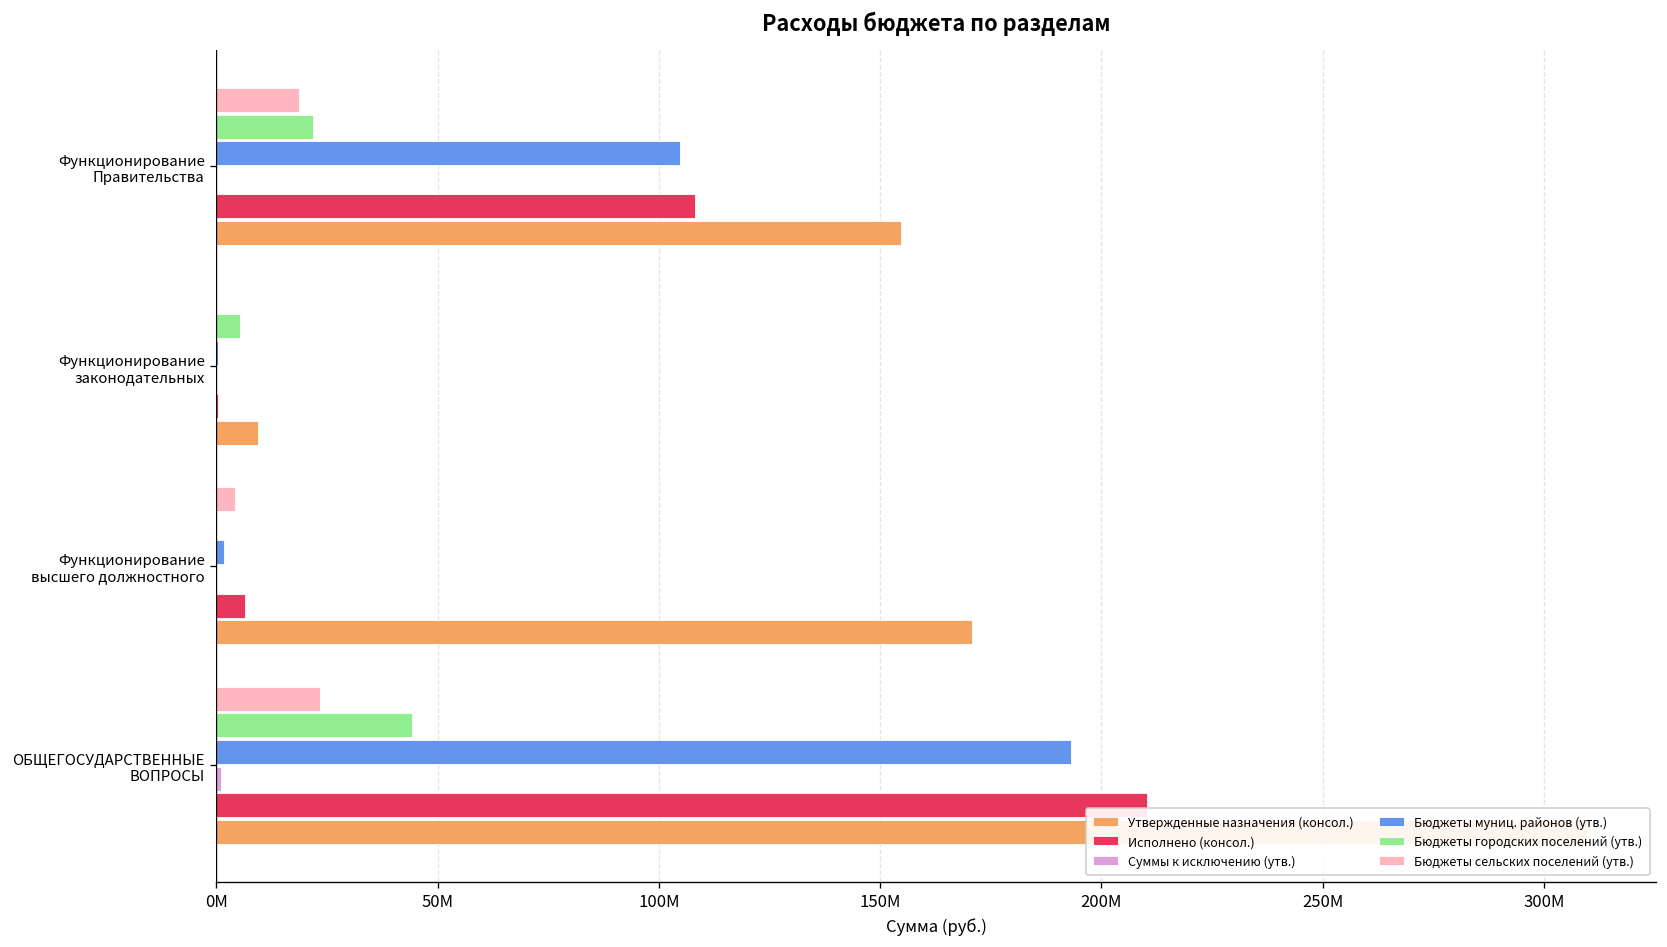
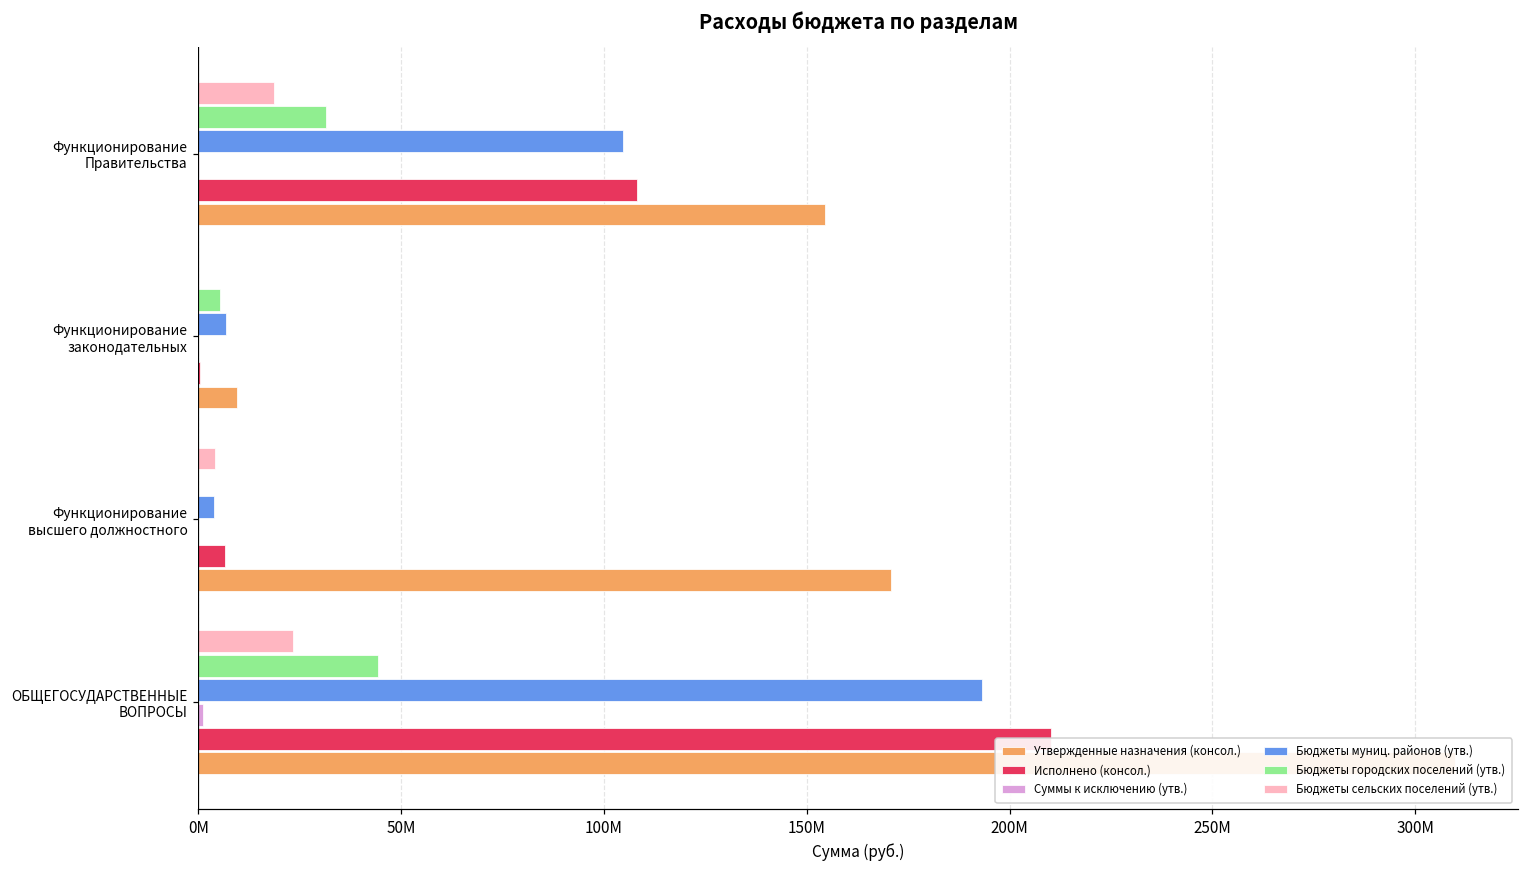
  {
    "Утвержденные назначения (консол.)": {
      "Функционирование Правительства": 155000000,
      "Функционирование законодательных": 9000000,
      "Функционирование высшего должностного": 171000000
    },
    "Исполнено (консол.)": {
      "Функционирование Правительства": 108000000,
      "Функционирование высшего должностного": 6000000,
      "ОБЩЕГОСУДАРСТВЕННЫЕ ВОПРОСЫ": 210000000
    },
    "Бюджеты муниц. районов (утв.)": {
      "Функционирование Правительства": 105000000,
-     "Функционирование законодательных": 0,
-     "Функционирование высшего должностного": 2000000,
+     "Функционирование законодательных": 7000000,
+     "Функционирование высшего должностного": 4000000,
      "ОБЩЕГОСУДАРСТВЕННЫЕ ВОПРОСЫ": 193000000
    },
    "Бюджеты городских поселений (утв.)": {
-     "Функционирование Правительства": 22000000,
+     "Функционирование Правительства": 31000000,
      "Функционирование законодательных": 5000000,
      "Функционирование высшего должностного": 0,
      "ОБЩЕГОСУДАРСТВЕННЫЕ ВОПРОСЫ": 44000000
    }
  }
